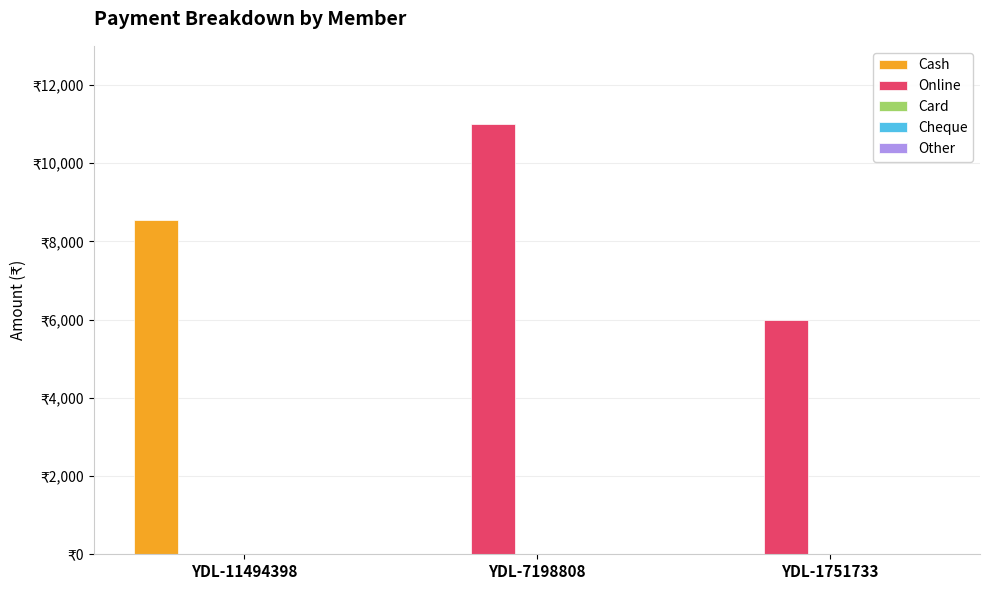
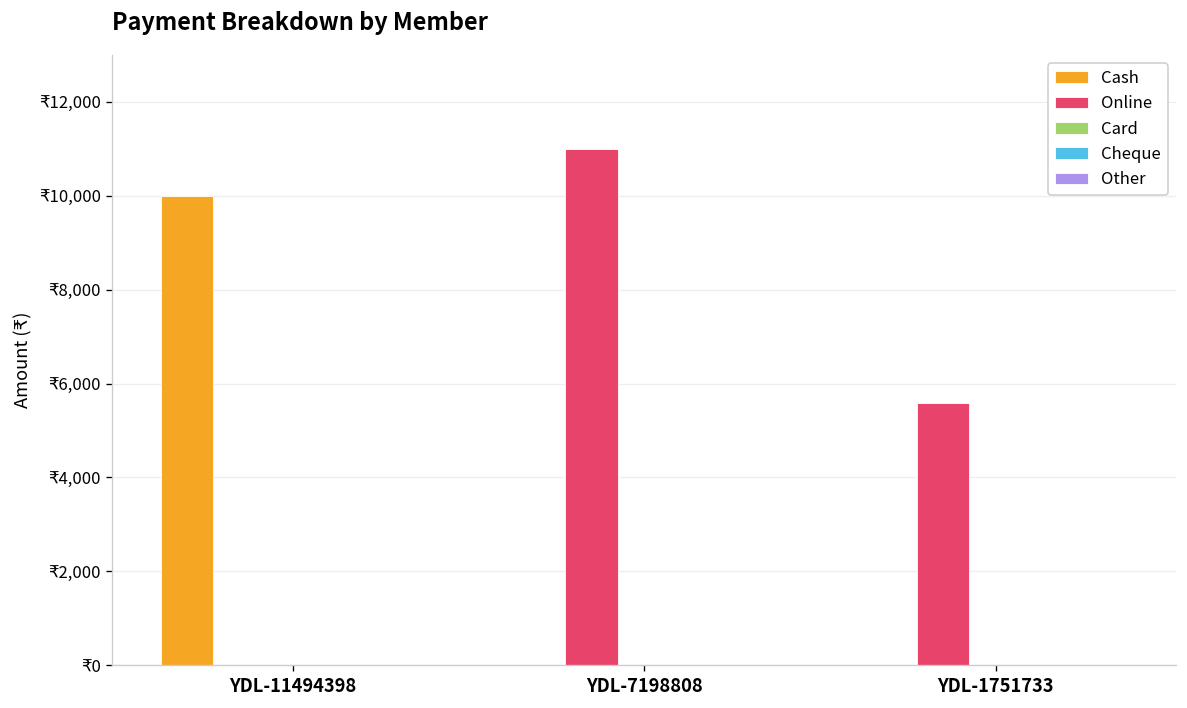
  {
    "Cash": {
-     "YDL-11494398": "₹8,500",
+     "YDL-11494398": "₹10,000",
      "YDL-7198808": "₹0",
      "YDL-1751733": "₹0"
    },
    "Online": {
      "YDL-11494398": "₹0",
      "YDL-7198808": "₹11,000",
-     "YDL-1751733": "₹6,000"
+     "YDL-1751733": "₹5,600"
    },
    "Card": {
      "YDL-11494398": "₹0",
      "YDL-7198808": "₹0",
      "YDL-1751733": "₹0"
    },
    "Cheque": {
      "YDL-11494398": "₹0",
      "YDL-7198808": "₹0",
      "YDL-1751733": "₹0"
    },
    "Other": {
      "YDL-11494398": "₹0",
      "YDL-7198808": "₹0",
      "YDL-1751733": "₹0"
    }
  }
